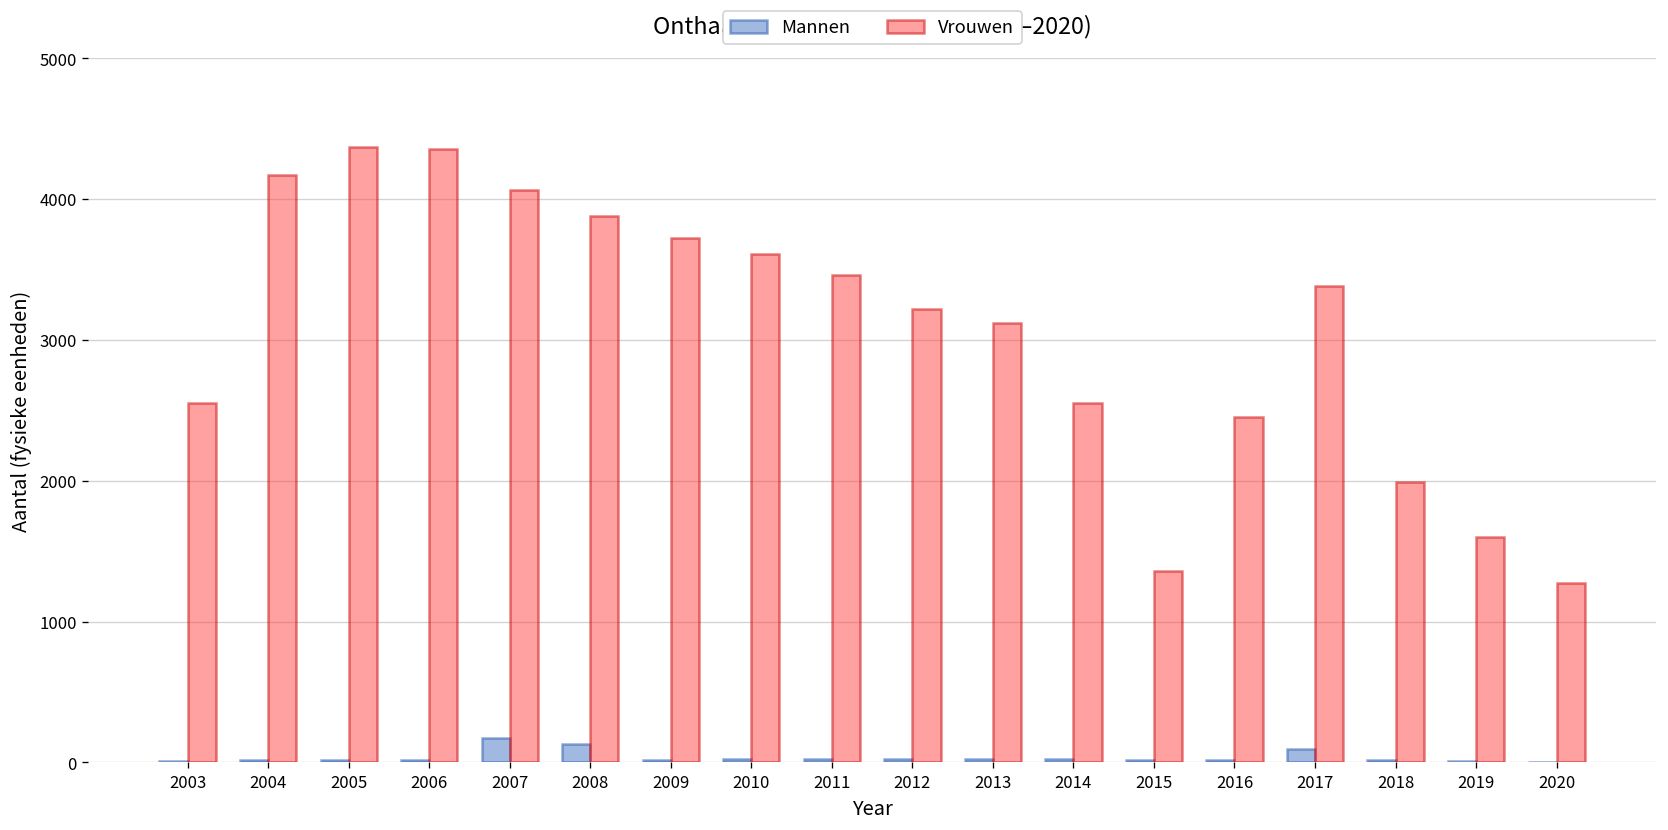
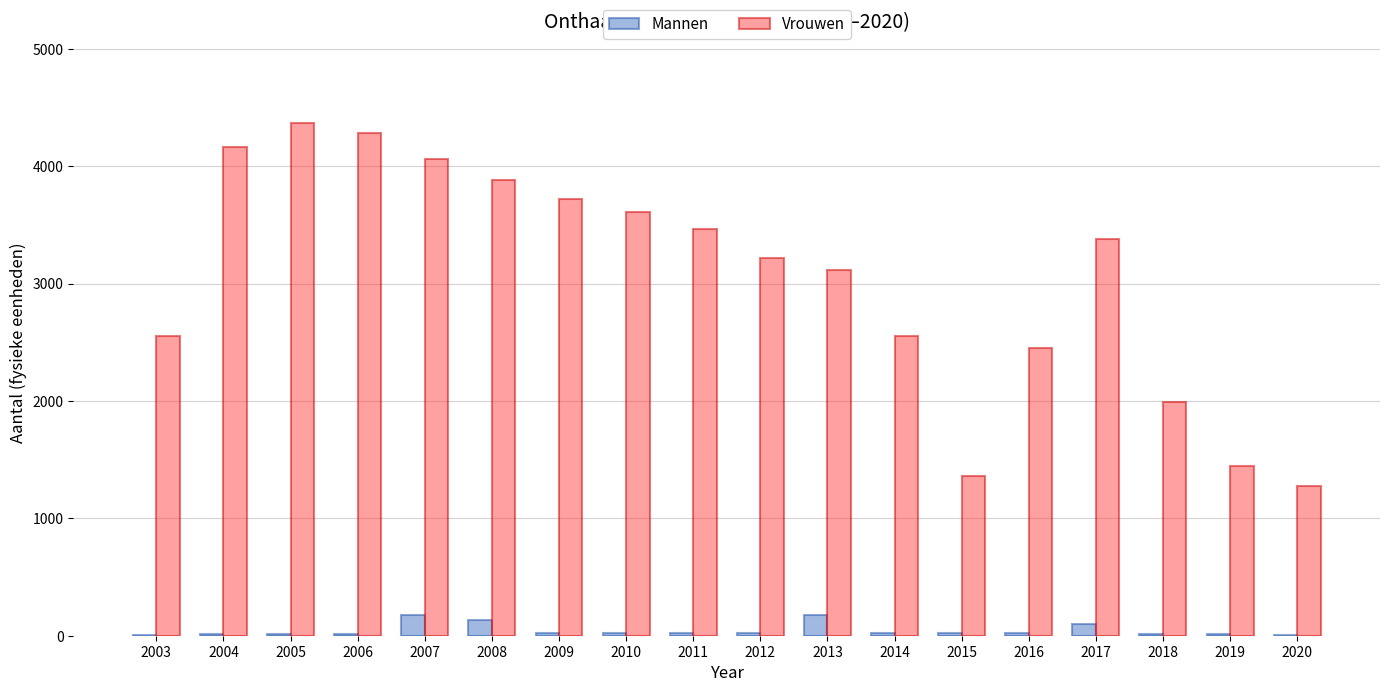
  {
    "Mannen": {
      "2007": 180,
      "2008": 130,
      "2010": 20,
      "2011": 20,
      "2012": 20,
-     "2013": 20,
+     "2013": 180,
      "2014": 20,
      "2017": 100
    },
    "Vrouwen": {
      "2003": 2550,
      "2004": 4170,
      "2005": 4370,
-     "2006": 4360,
+     "2006": 4290,
      "2007": 4070,
      "2008": 3880,
      "2009": 3720,
      "2010": 3610,
      "2011": 3460,
      "2012": 3220,
      "2013": 3120,
      "2014": 2550,
      "2015": 1360,
      "2016": 2450,
      "2017": 3380,
      "2018": 1990,
-     "2019": 1600,
+     "2019": 1440,
      "2020": 1280
    }
  }
